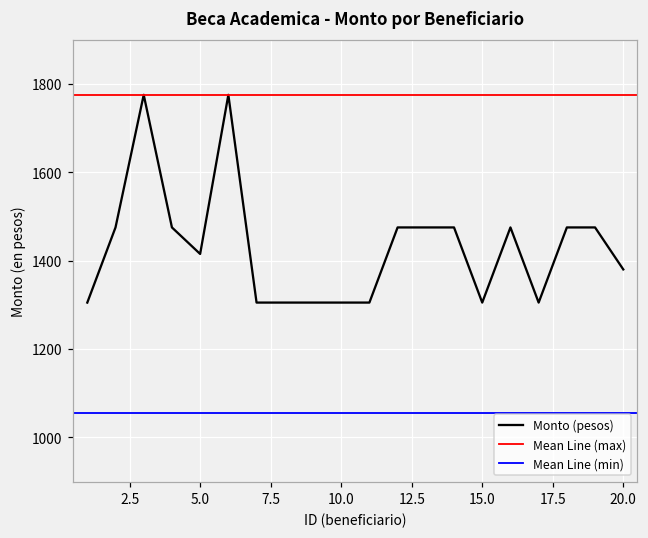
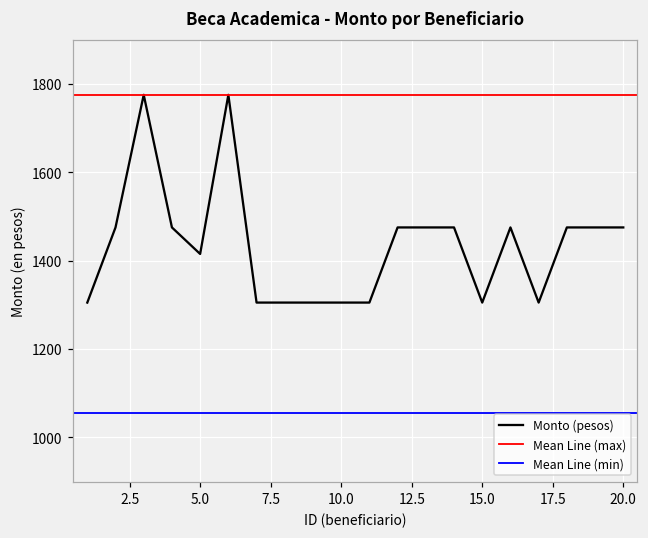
  {
    "5.0": 1420,
    "10.0": 1310,
    "15.0": 1310,
-   "20.0": 1380
+   "20.0": 1480
  }
